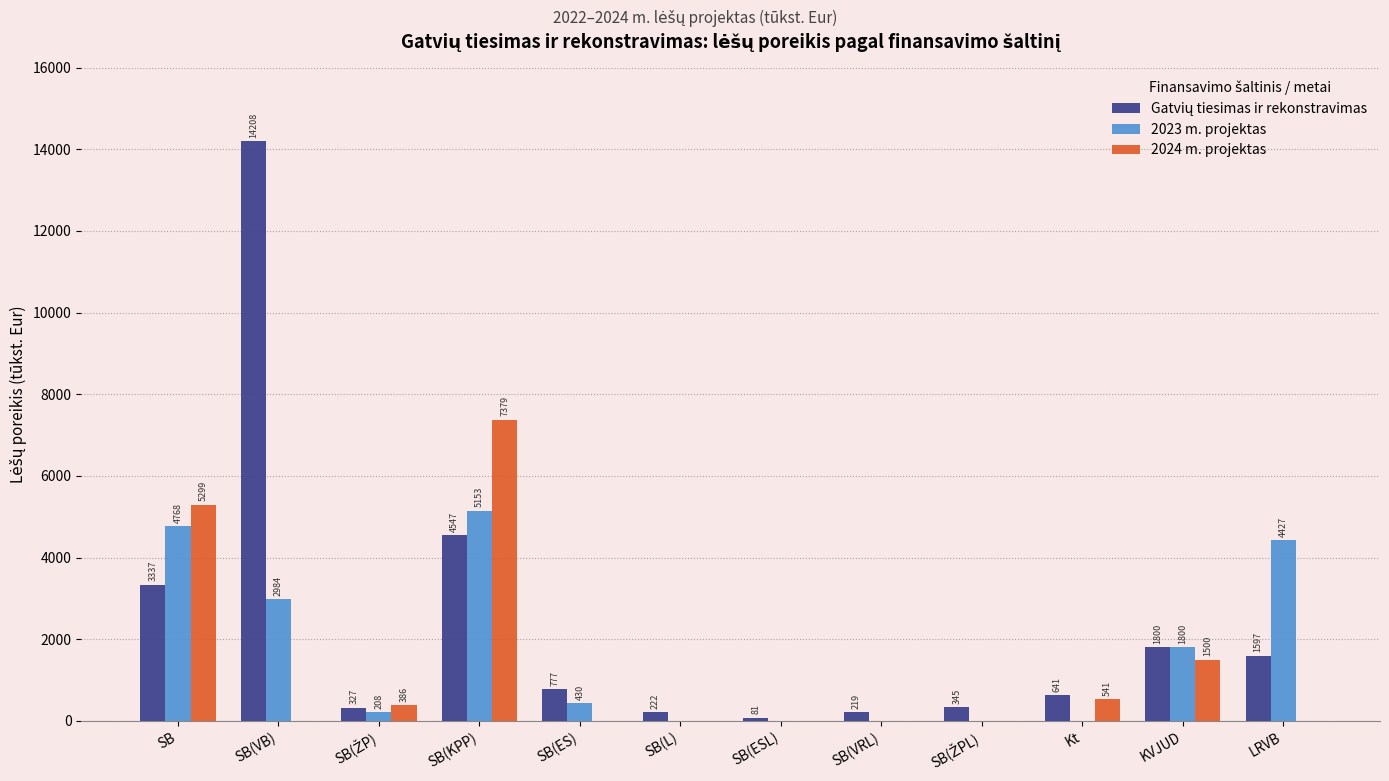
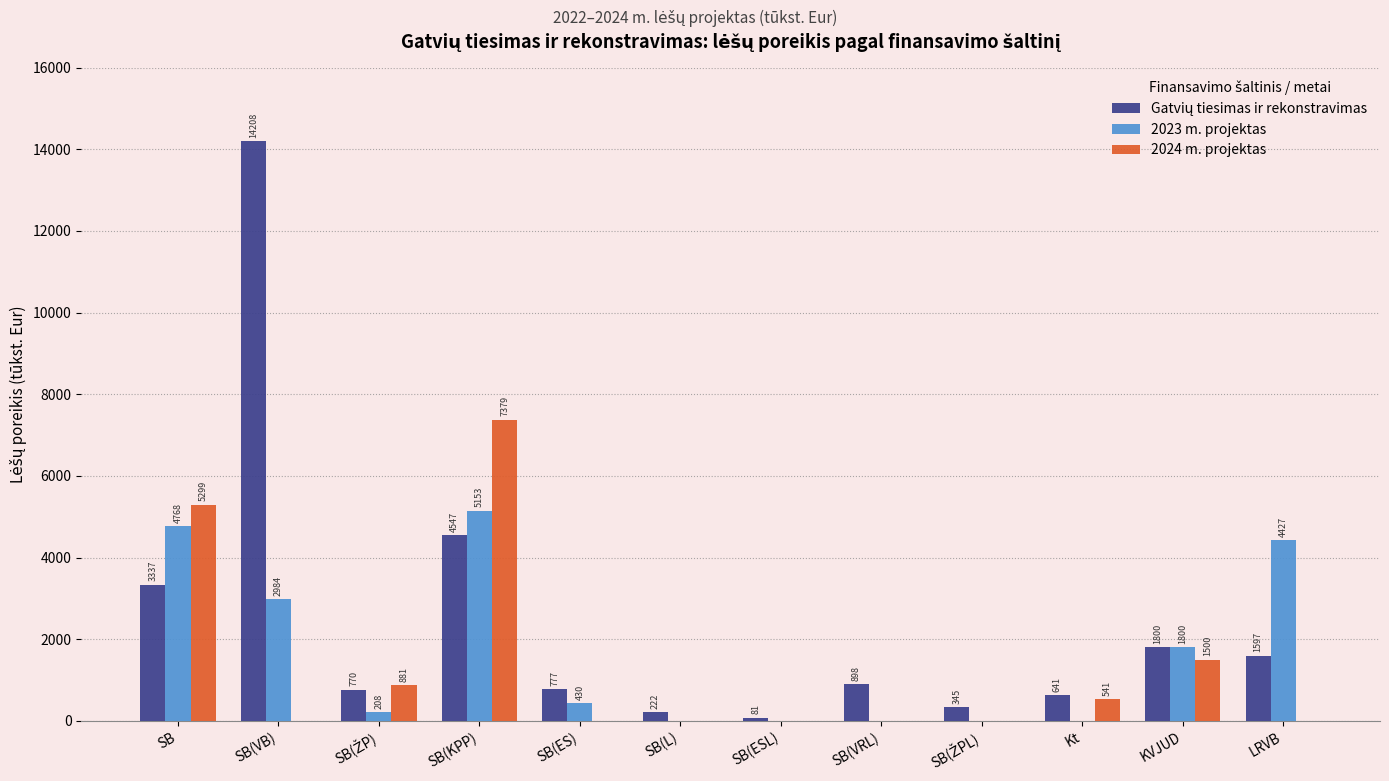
  {
    "Gatvių tiesimas ir rekonstravimas": {
      "SB": 3337,
      "SB(VB)": 14208,
-     "SB(ŽP)": 327,
+     "SB(ŽP)": 770,
      "SB(KPP)": 4547,
      "SB(ES)": 777,
      "SB(L)": 222,
      "SB(ESL)": 81,
-     "SB(VRL)": 219,
+     "SB(VRL)": 898,
      "SB(ŽPL)": 345,
      "Kt": 641,
      "KVJUD": 1800,
      "LRVB": 1597
    },
    "2023 m. projektas": {
      "SB": 4768,
      "SB(VB)": 2984,
      "SB(ŽP)": 208,
      "SB(KPP)": 5153,
      "SB(ES)": 430,
      "KVJUD": 1800,
      "LRVB": 4427
    },
    "2024 m. projektas": {
      "SB": 5299,
-     "SB(ŽP)": 386,
+     "SB(ŽP)": 881,
      "SB(KPP)": 7379,
      "Kt": 541,
      "KVJUD": 1500
    }
  }
